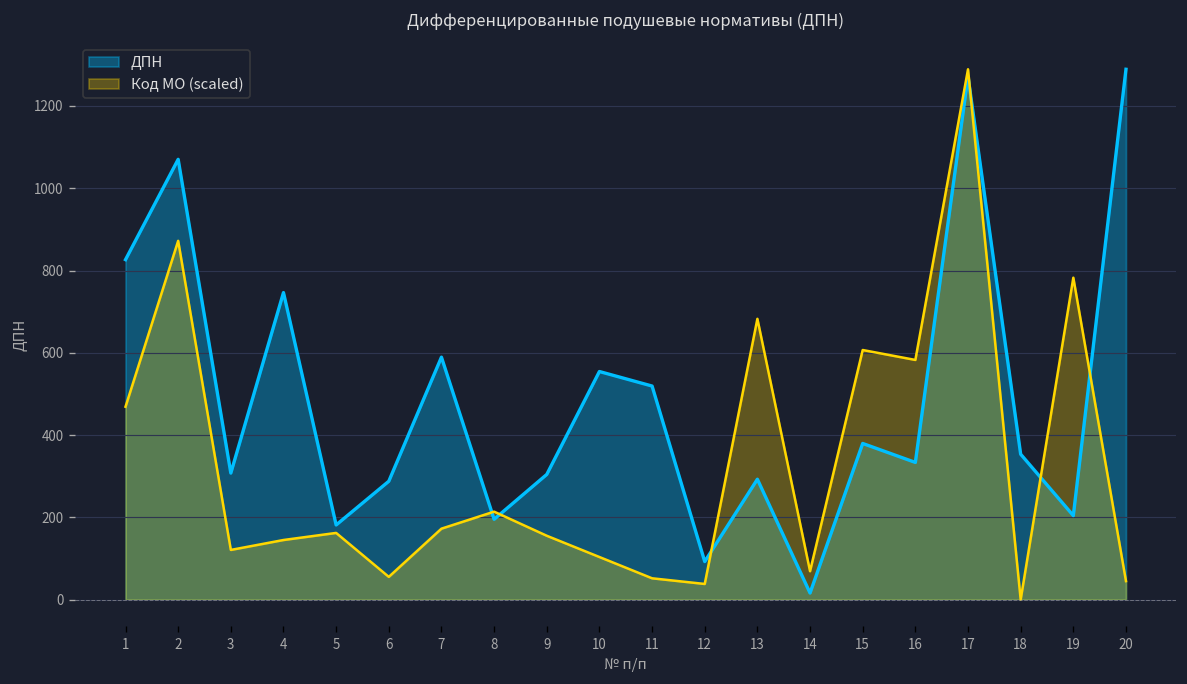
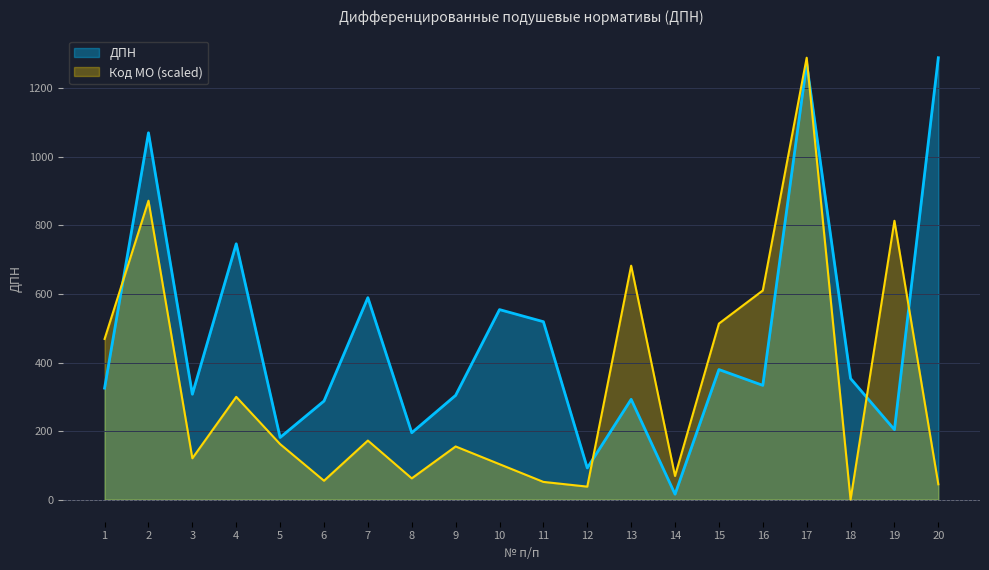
  {
    "ДПН": {
-     "1": 830,
+     "1": 330,
      "2": 1070,
      "3": 310,
      "4": 750,
      "5": 180,
      "6": 290,
      "7": 590,
      "8": 200,
      "9": 300,
      "10": 550,
      "11": 520,
      "12": 90,
      "13": 290,
      "14": 20,
      "15": 380,
      "16": 330,
      "17": 1270,
      "18": 350,
      "19": 200,
      "20": 1290
    },
    "Код МО (scaled)": {
      "1": 470,
      "2": 870,
      "3": 120,
-     "4": 140,
+     "4": 300,
      "5": 160,
      "6": 60,
      "7": 170,
-     "8": 210,
+     "8": 60,
      "9": 160,
      "10": 100,
      "11": 50,
      "12": 40,
      "13": 680,
      "14": 70,
-     "15": 610,
-     "16": 580,
+     "15": 510,
+     "16": 610,
      "17": 1290,
      "18": 0,
-     "19": 780,
+     "19": 810,
      "20": 40
    }
  }
